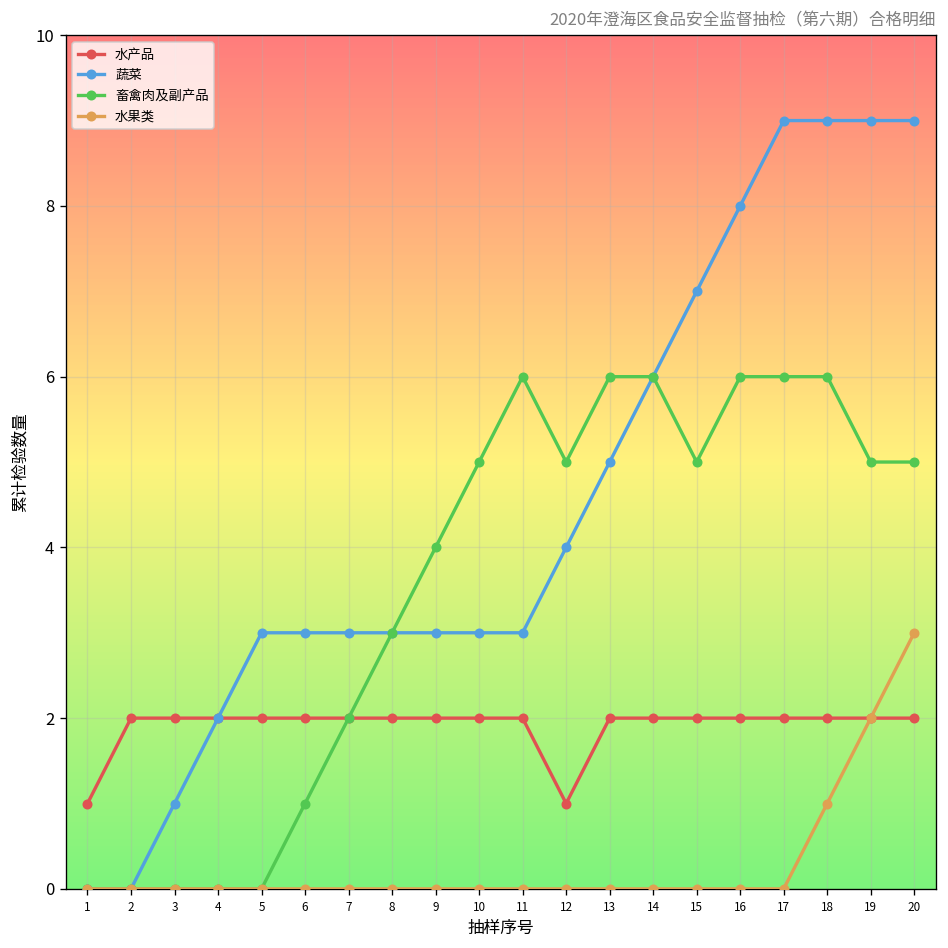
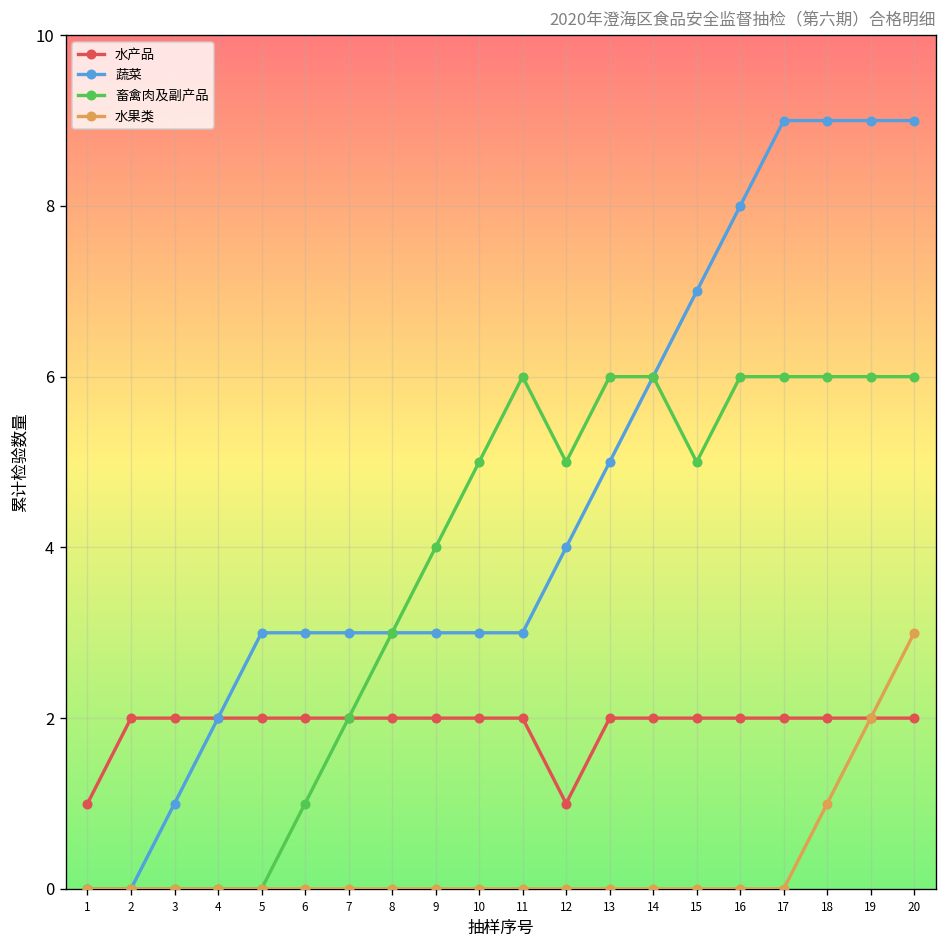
  {
    "水产品": {
      "1": 1,
      "2": 2,
      "3": 2,
      "5": 2,
      "6": 2,
      "8": 2,
      "9": 2,
      "10": 2,
      "11": 2,
      "12": 1,
      "13": 2,
      "14": 2,
      "15": 2,
      "16": 2,
      "17": 2,
      "18": 2,
      "20": 2
    },
    "蔬菜": {
      "3": 1,
      "5": 3,
      "6": 3,
      "7": 3,
      "9": 3,
      "10": 3,
      "11": 3,
      "12": 4,
      "13": 5,
      "15": 7,
      "16": 8,
      "17": 9,
      "18": 9,
      "19": 9,
      "20": 9
    },
    "畜禽肉及副产品": {
      "6": 1,
      "9": 4,
      "10": 5,
      "11": 6,
      "12": 5,
      "13": 6,
      "15": 5,
      "16": 6,
      "17": 6,
      "18": 6,
-     "19": 5,
-     "20": 5
+     "19": 6,
+     "20": 6
    },
    "水果类": {
      "6": 0,
      "7": 0,
      "8": 0,
      "9": 0,
      "10": 0,
      "11": 0,
      "12": 0,
      "13": 0,
      "14": 0,
      "15": 0,
      "16": 0,
      "17": 0,
      "18": 1,
      "20": 3
    }
  }
